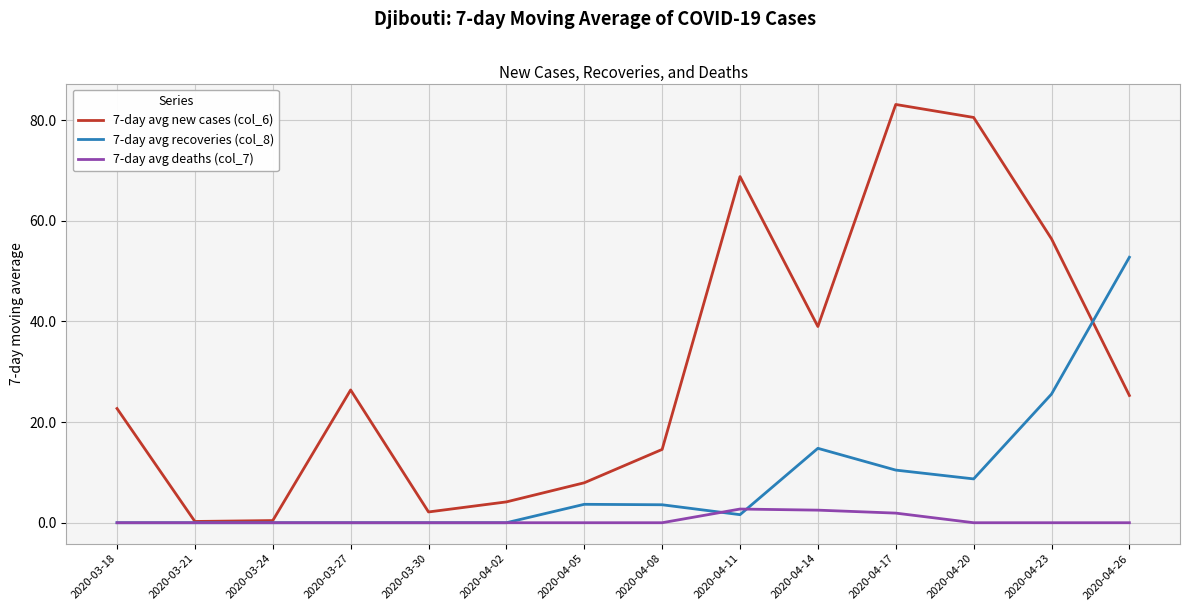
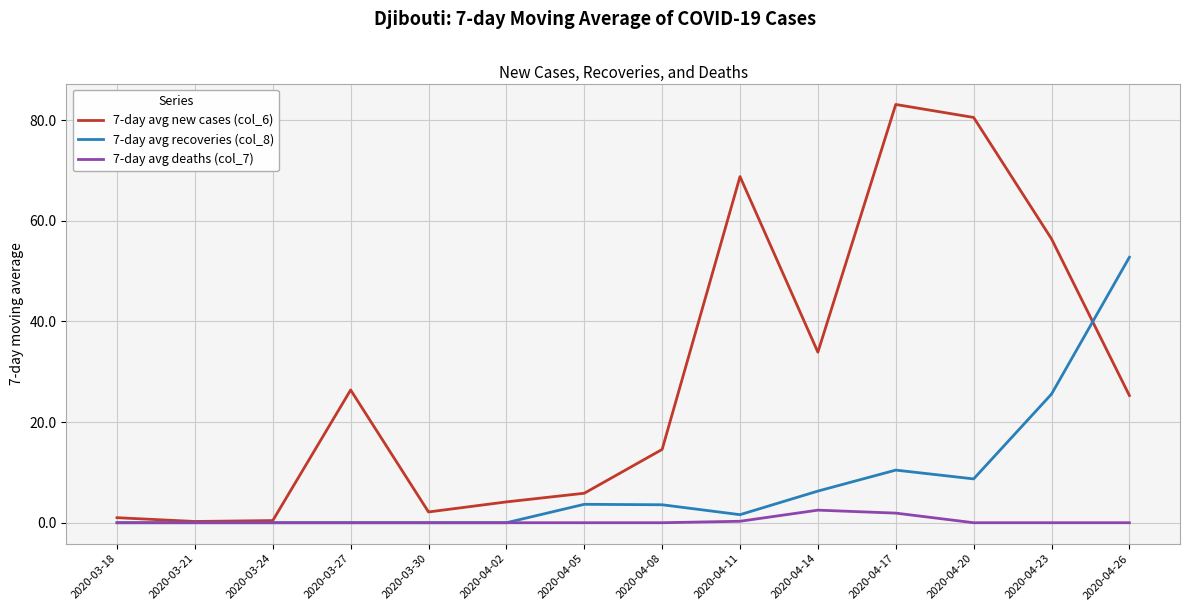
  {
    "7-day avg new cases (col_6)": {
-     "2020-03-18": 23,
+     "2020-03-18": 1,
      "2020-03-27": 26,
      "2020-03-30": 2,
      "2020-04-02": 4,
-     "2020-04-05": 8,
+     "2020-04-05": 6,
      "2020-04-08": 15,
      "2020-04-11": 69,
-     "2020-04-14": 39,
+     "2020-04-14": 34,
      "2020-04-17": 83,
      "2020-04-20": 81,
      "2020-04-23": 56,
      "2020-04-26": 25
    },
    "7-day avg recoveries (col_8)": {
      "2020-04-05": 4,
      "2020-04-08": 4,
      "2020-04-11": 2,
-     "2020-04-14": 15,
+     "2020-04-14": 6,
      "2020-04-17": 10,
      "2020-04-20": 9,
      "2020-04-23": 26,
      "2020-04-26": 53
    },
    "7-day avg deaths (col_7)": {
      "2020-04-05": 0,
      "2020-04-08": 0,
-     "2020-04-11": 3,
+     "2020-04-11": 0,
      "2020-04-14": 3,
      "2020-04-17": 2,
      "2020-04-20": 0,
      "2020-04-23": 0,
      "2020-04-26": 0
    }
  }
